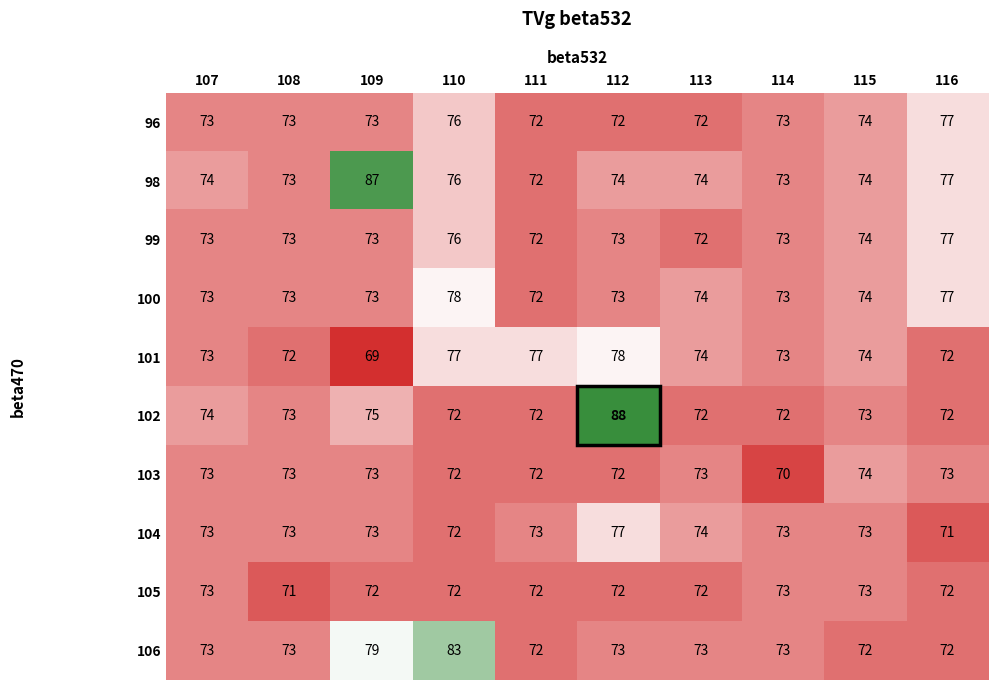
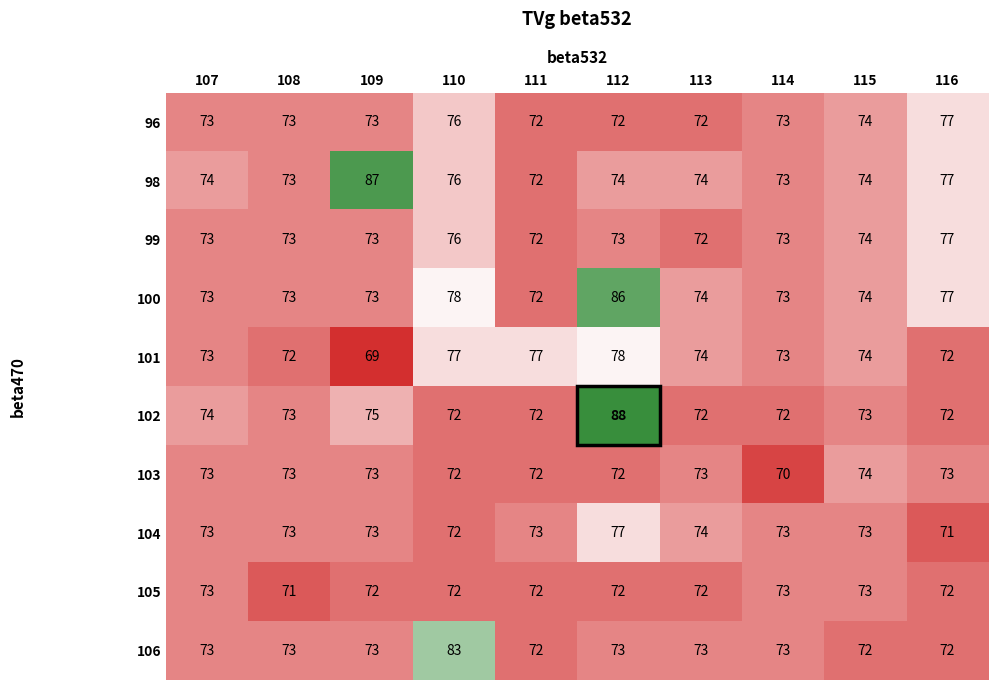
  {
    "96": {
      "107": 73,
      "108": 73,
      "109": 73,
      "110": 76,
      "111": 72,
      "112": 72,
      "113": 72,
      "114": 73,
      "115": 74,
      "116": 77
    },
    "98": {
      "107": 74,
      "108": 73,
      "109": 87,
      "110": 76,
      "111": 72,
      "112": 74,
      "113": 74,
      "114": 73,
      "115": 74,
      "116": 77
    },
    "99": {
      "107": 73,
      "108": 73,
      "109": 73,
      "110": 76,
      "111": 72,
      "112": 73,
      "113": 72,
      "114": 73,
      "115": 74,
      "116": 77
    },
    "100": {
      "107": 73,
      "108": 73,
      "109": 73,
      "110": 78,
      "111": 72,
-     "112": 73,
+     "112": 86,
      "113": 74,
      "114": 73,
      "115": 74,
      "116": 77
    },
    "101": {
      "107": 73,
      "108": 72,
      "109": 69,
      "110": 77,
      "111": 77,
      "112": 78,
      "113": 74,
      "114": 73,
      "115": 74,
      "116": 72
    },
    "102": {
      "107": 74,
      "108": 73,
      "109": 75,
      "110": 72,
      "111": 72,
      "112": 88,
      "113": 72,
      "114": 72,
      "115": 73,
      "116": 72
    },
    "103": {
      "107": 73,
      "108": 73,
      "109": 73,
      "110": 72,
      "111": 72,
      "112": 72,
      "113": 73,
      "114": 70,
      "115": 74,
      "116": 73
    },
    "104": {
      "107": 73,
      "108": 73,
      "109": 73,
      "110": 72,
      "111": 73,
      "112": 77,
      "113": 74,
      "114": 73,
      "115": 73,
      "116": 71
    },
    "105": {
      "107": 73,
      "108": 71,
      "109": 72,
      "110": 72,
      "111": 72,
      "112": 72,
      "113": 72,
      "114": 73,
      "115": 73,
      "116": 72
    },
    "106": {
      "107": 73,
      "108": 73,
-     "109": 79,
+     "109": 73,
      "110": 83,
      "111": 72,
      "112": 73,
      "113": 73,
      "114": 73,
      "115": 72,
      "116": 72
    }
  }
